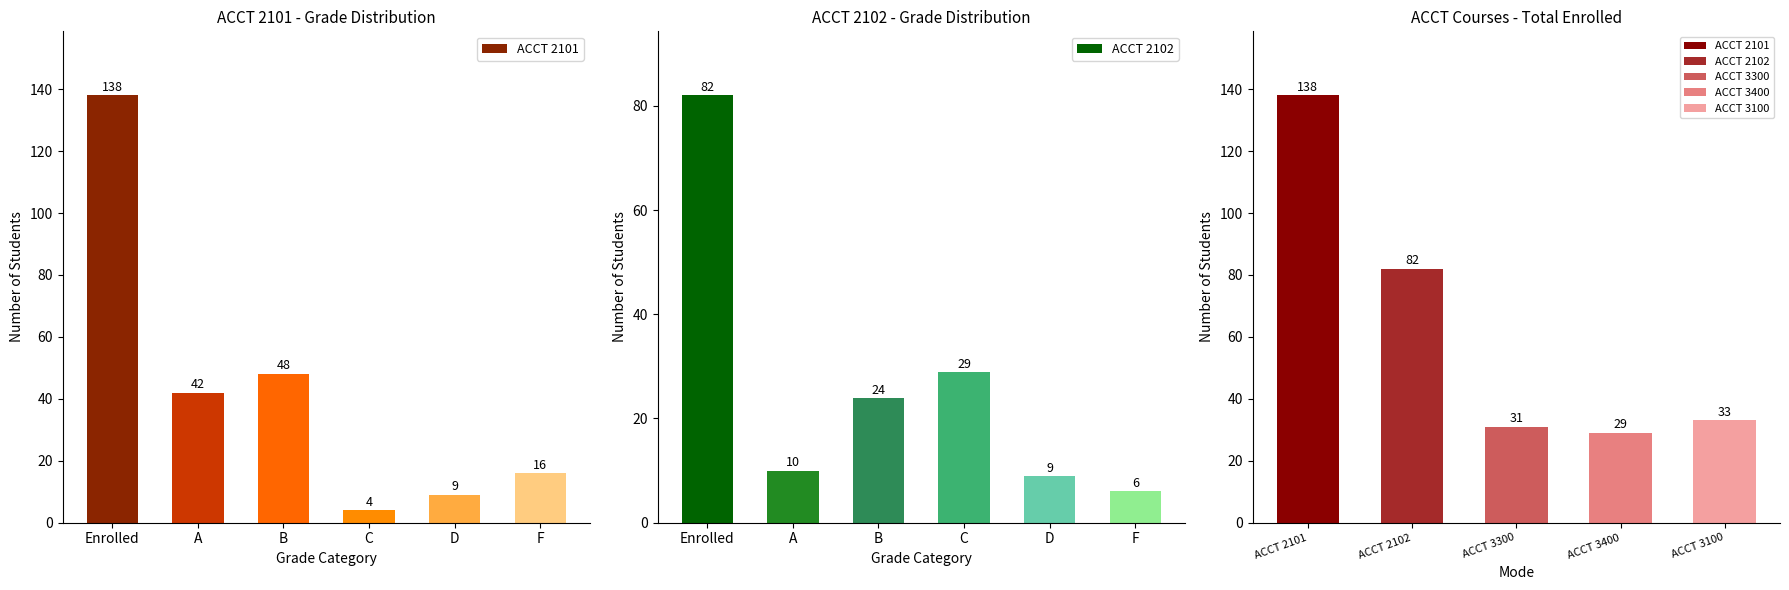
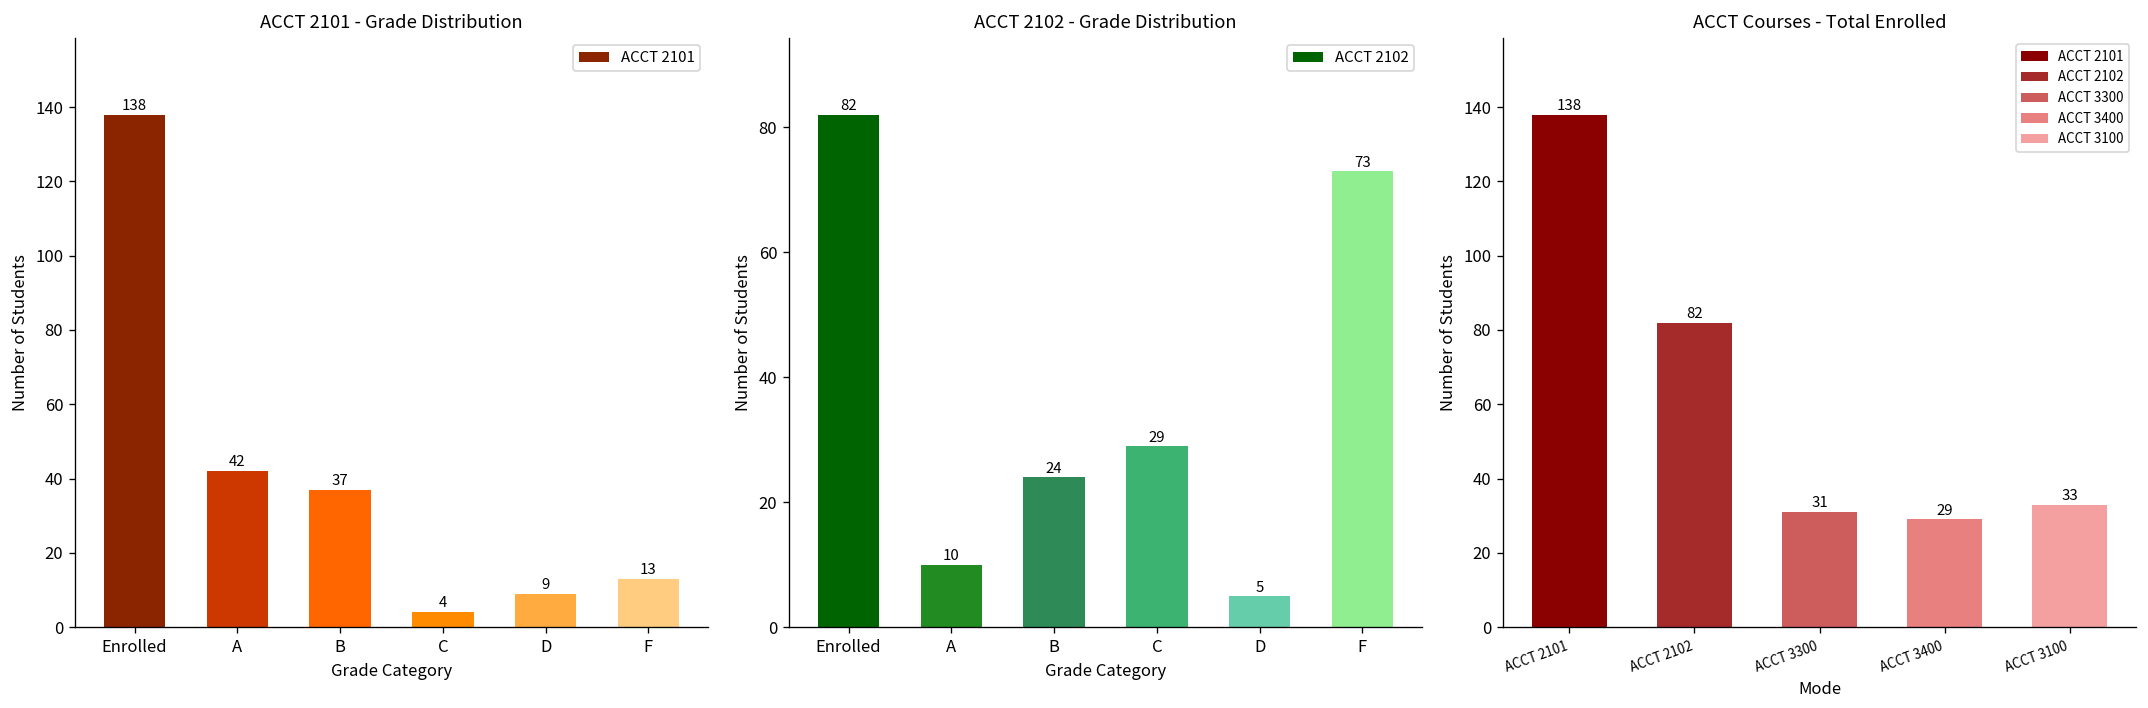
  {
    "ACCT 2101 - Grade Distribution": {
      "Enrolled": 138,
      "A": 42,
-     "B": 48,
+     "B": 37,
      "C": 4,
      "D": 9,
-     "F": 16
+     "F": 13
    },
    "ACCT 2102 - Grade Distribution": {
      "Enrolled": 82,
      "A": 10,
      "B": 24,
      "C": 29,
-     "D": 9,
-     "F": 6
+     "D": 5,
+     "F": 73
    },
    "ACCT Courses - Total Enrolled": {
      "ACCT 2101": 138,
      "ACCT 2102": 82,
      "ACCT 3300": 31,
      "ACCT 3400": 29,
      "ACCT 3100": 33
    }
  }
